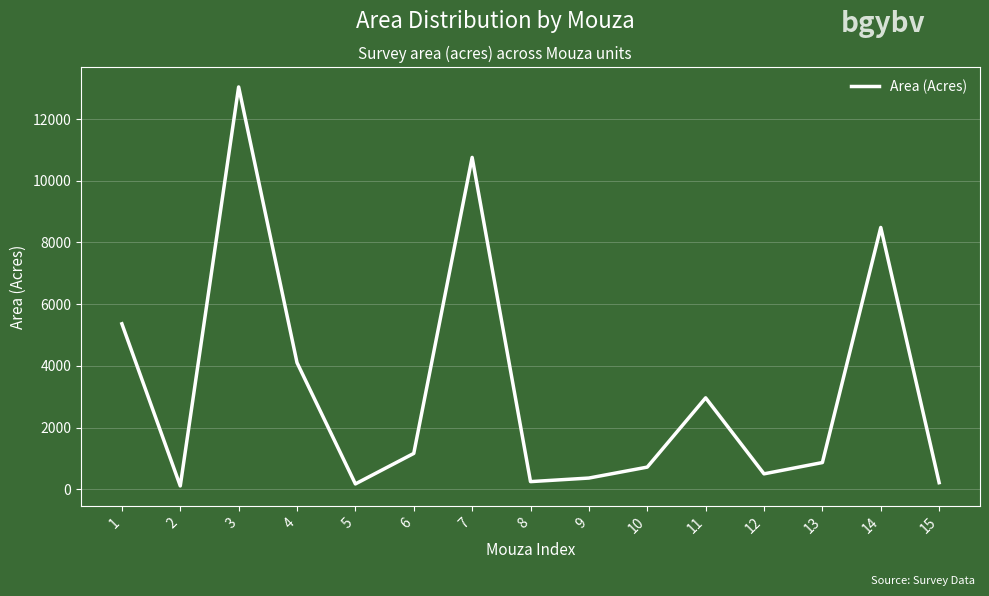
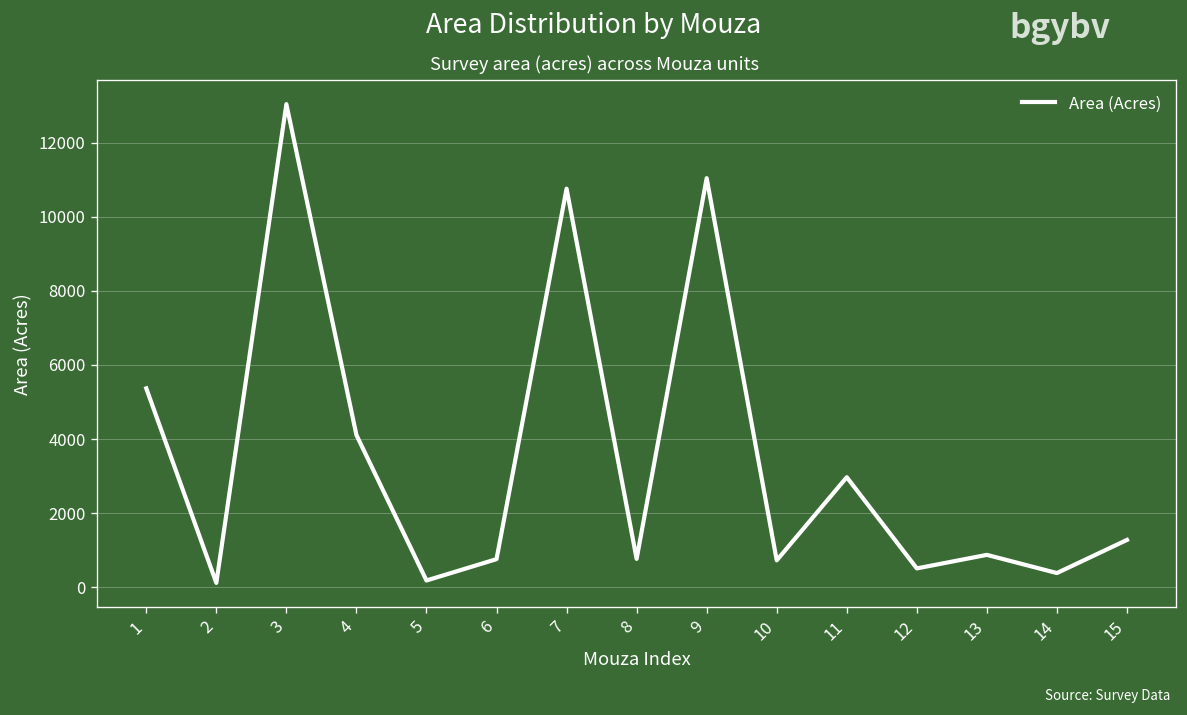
  {
    "1": 5400,
    "2": 100,
    "3": 13000,
    "4": 4100,
    "5": 200,
-   "6": 1200,
+   "6": 800,
    "7": 10800,
-   "8": 200,
-   "9": 400,
+   "8": 800,
+   "9": 11000,
    "10": 700,
    "11": 3000,
    "12": 500,
    "13": 900,
-   "14": 8500,
-   "15": 200
+   "14": 400,
+   "15": 1300
  }
